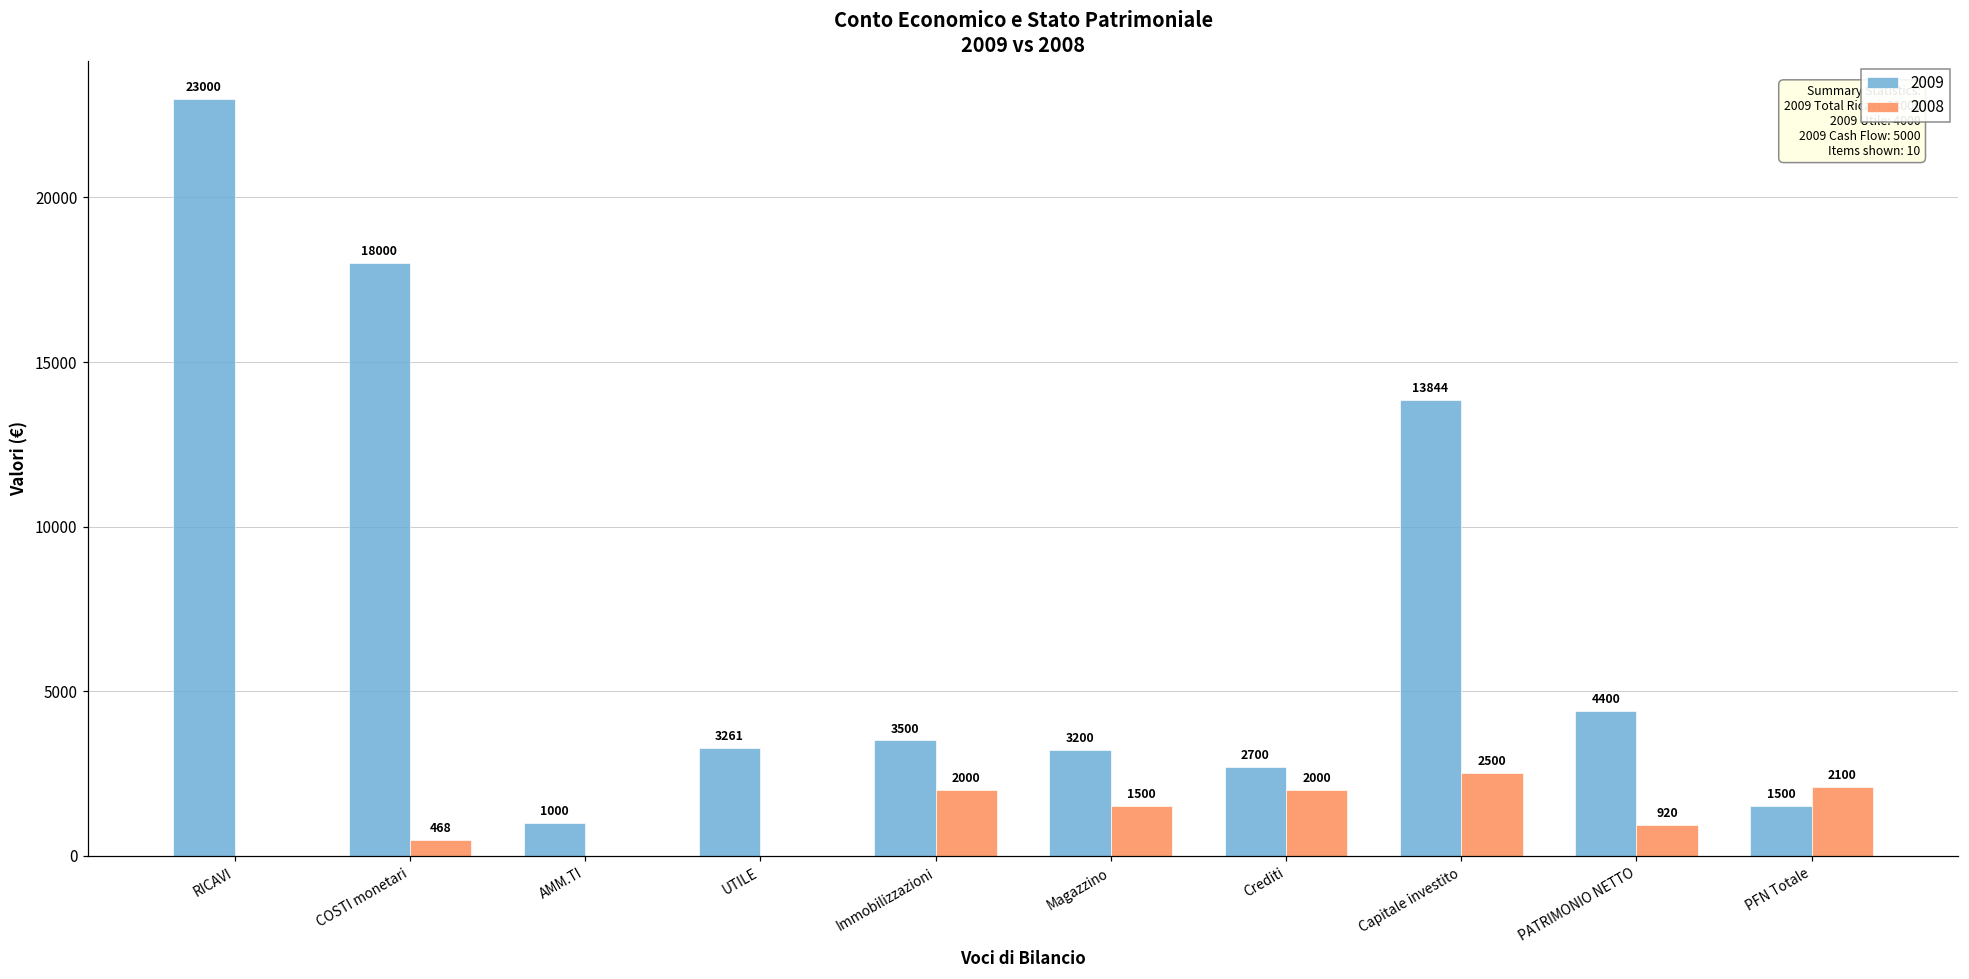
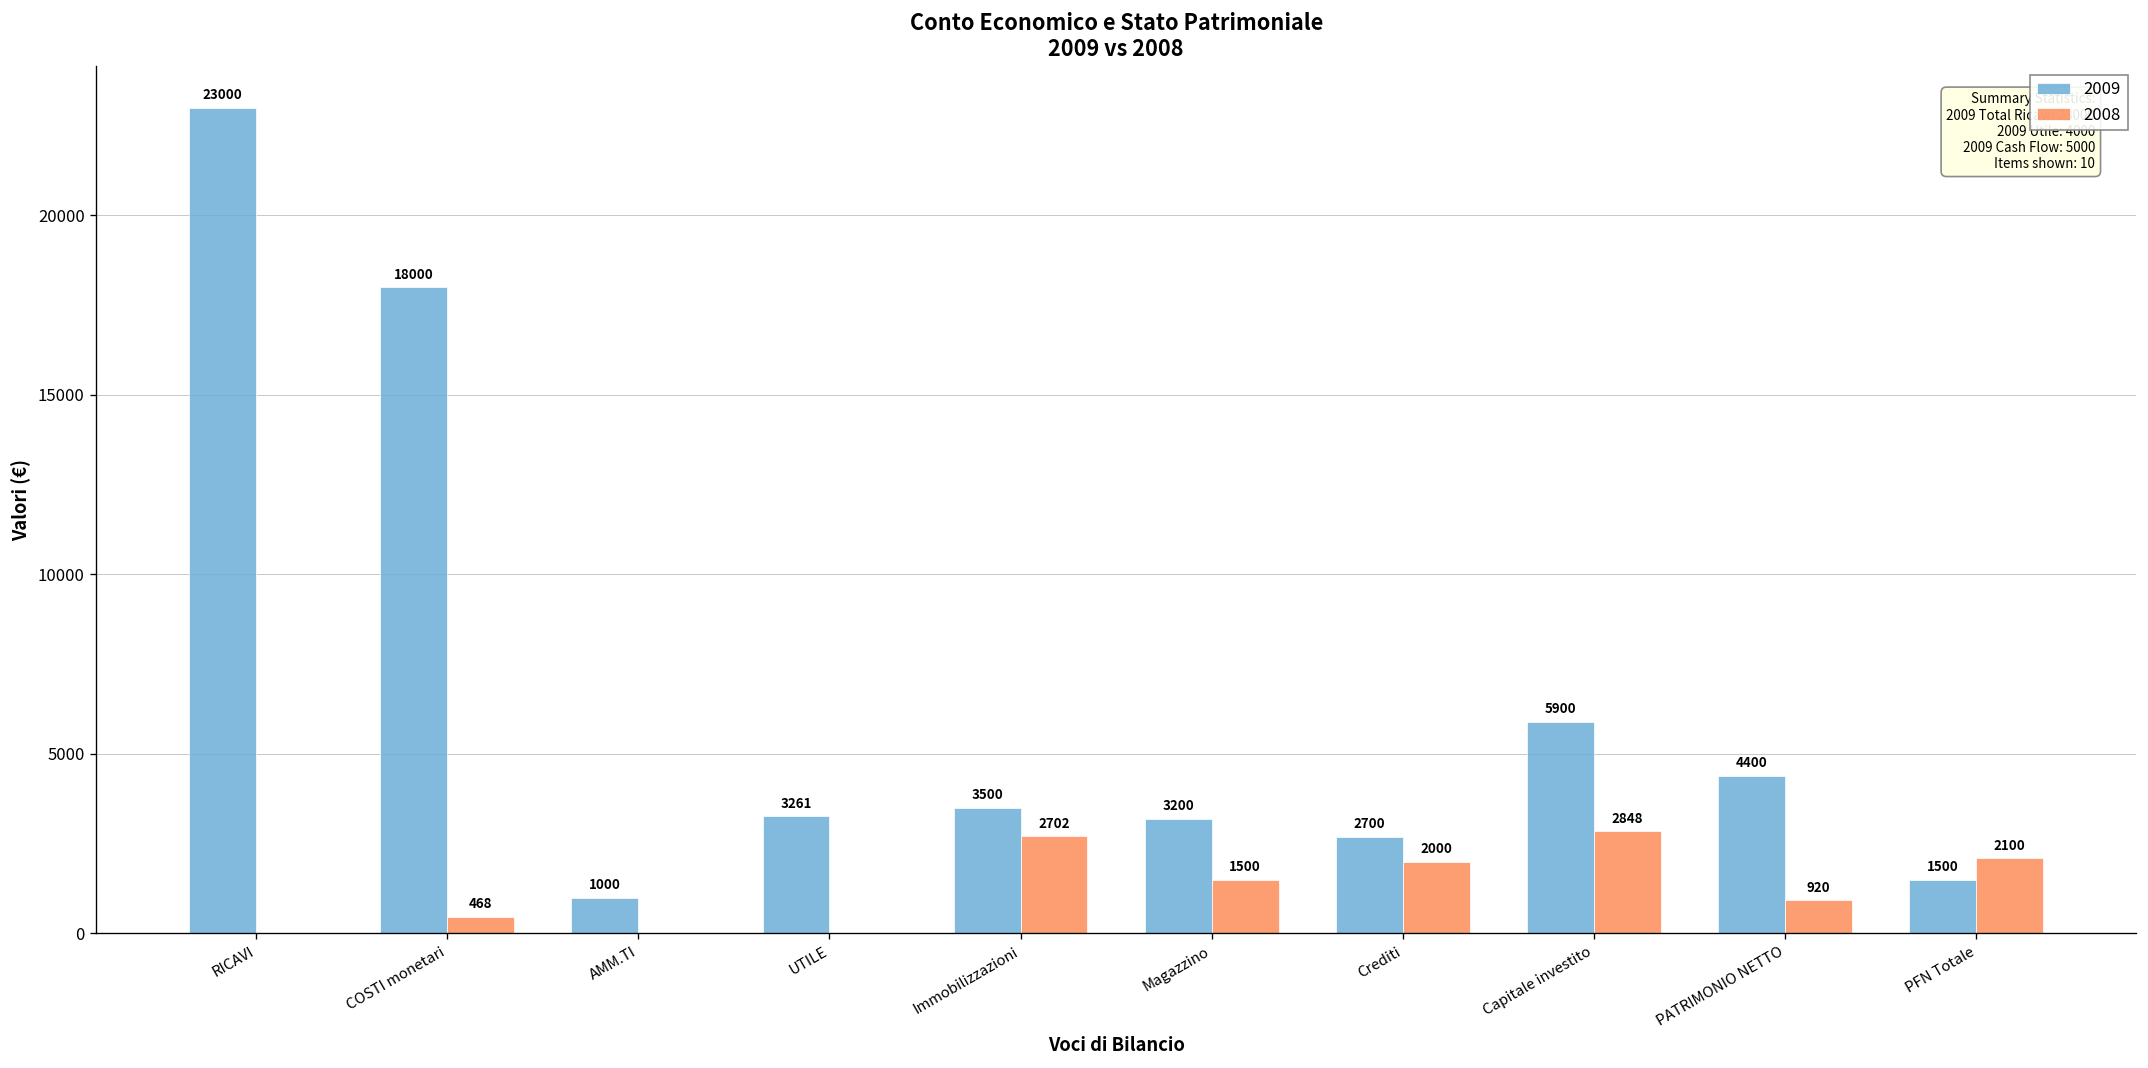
  {
    "2009": {
      "RICAVI": 23000,
      "COSTI monetari": 18000,
      "AMM.TI": 1000,
      "UTILE": 3261,
      "Immobilizzazioni": 3500,
      "Magazzino": 3200,
      "Crediti": 2700,
-     "Capitale investito": 13844,
+     "Capitale investito": 5900,
      "PATRIMONIO NETTO": 4400,
      "PFN Totale": 1500
    },
    "2008": {
      "COSTI monetari": 468,
-     "Immobilizzazioni": 2000,
+     "Immobilizzazioni": 2702,
      "Magazzino": 1500,
      "Crediti": 2000,
-     "Capitale investito": 2500,
+     "Capitale investito": 2848,
      "PATRIMONIO NETTO": 920,
      "PFN Totale": 2100
    }
  }
